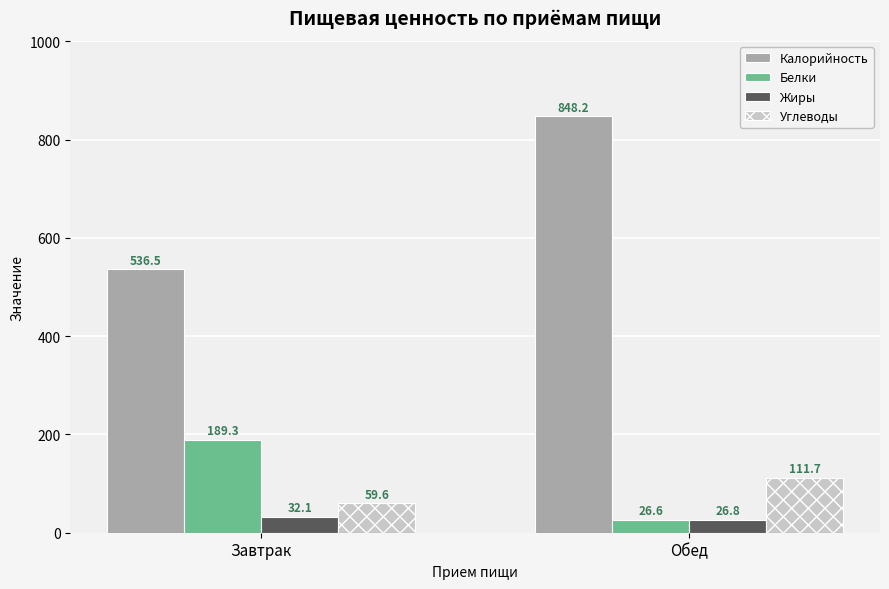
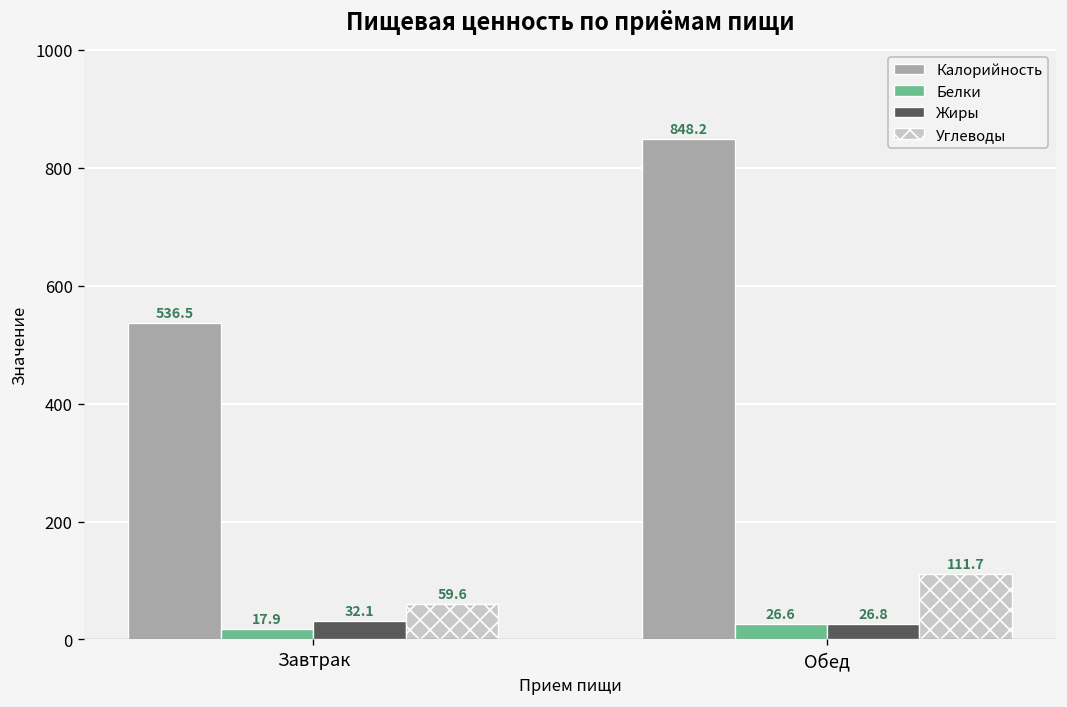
  {
    "Белки": {
-     "Завтрак": 189.3,
+     "Завтрак": 17.9,
      "Обед": 26.6
    },
    "Жиры": {
      "Завтрак": 32.1,
      "Обед": 26.8
    }
  }
